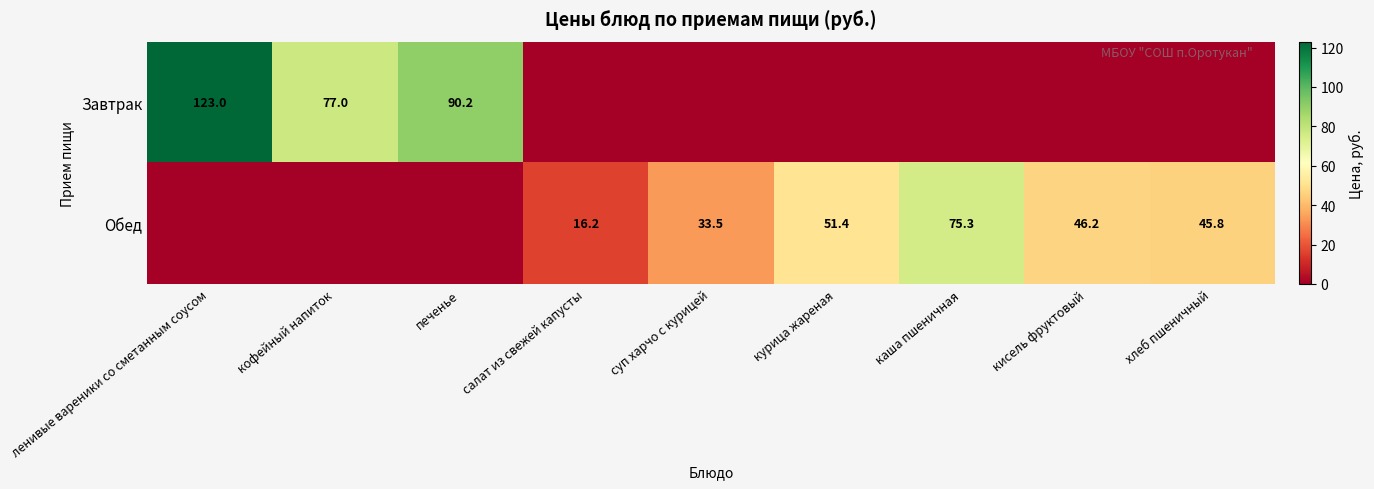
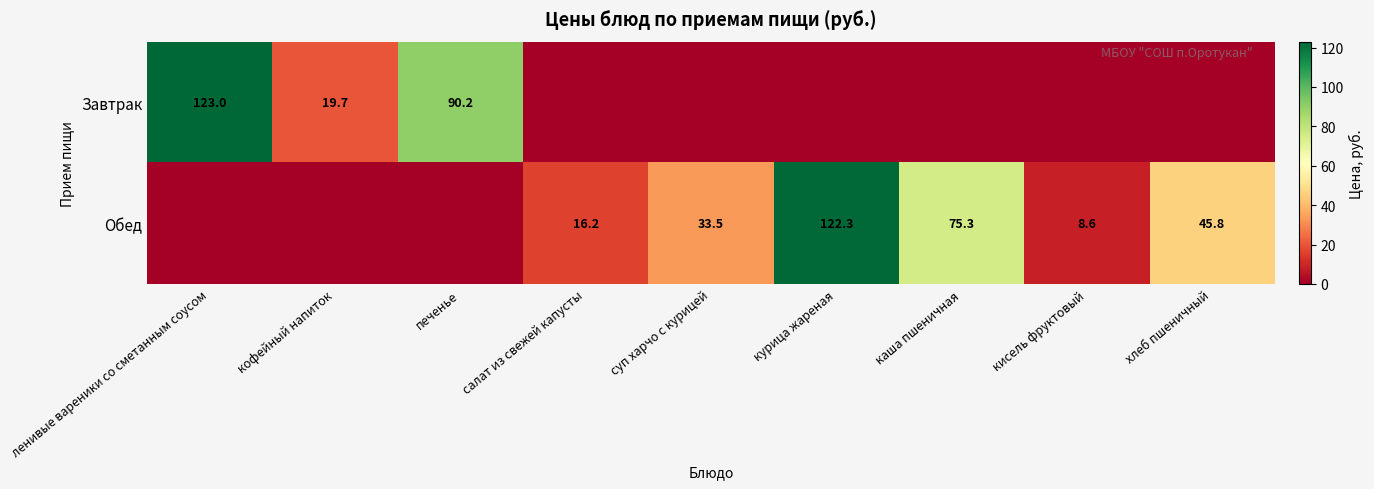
  {
    "Завтрак": {
      "ленивые вареники со сметанным соусом": 123.0,
-     "кофейный напиток": 77.0,
+     "кофейный напиток": 19.7,
      "печенье": 90.2
    },
    "Обед": {
      "салат из свежей капусты": 16.2,
      "суп харчо с курицей": 33.5,
-     "курица жареная": 51.4,
+     "курица жареная": 122.3,
      "каша пшеничная": 75.3,
-     "кисель фруктовый": 46.2,
+     "кисель фруктовый": 8.6,
      "хлеб пшеничный": 45.8
    }
  }
